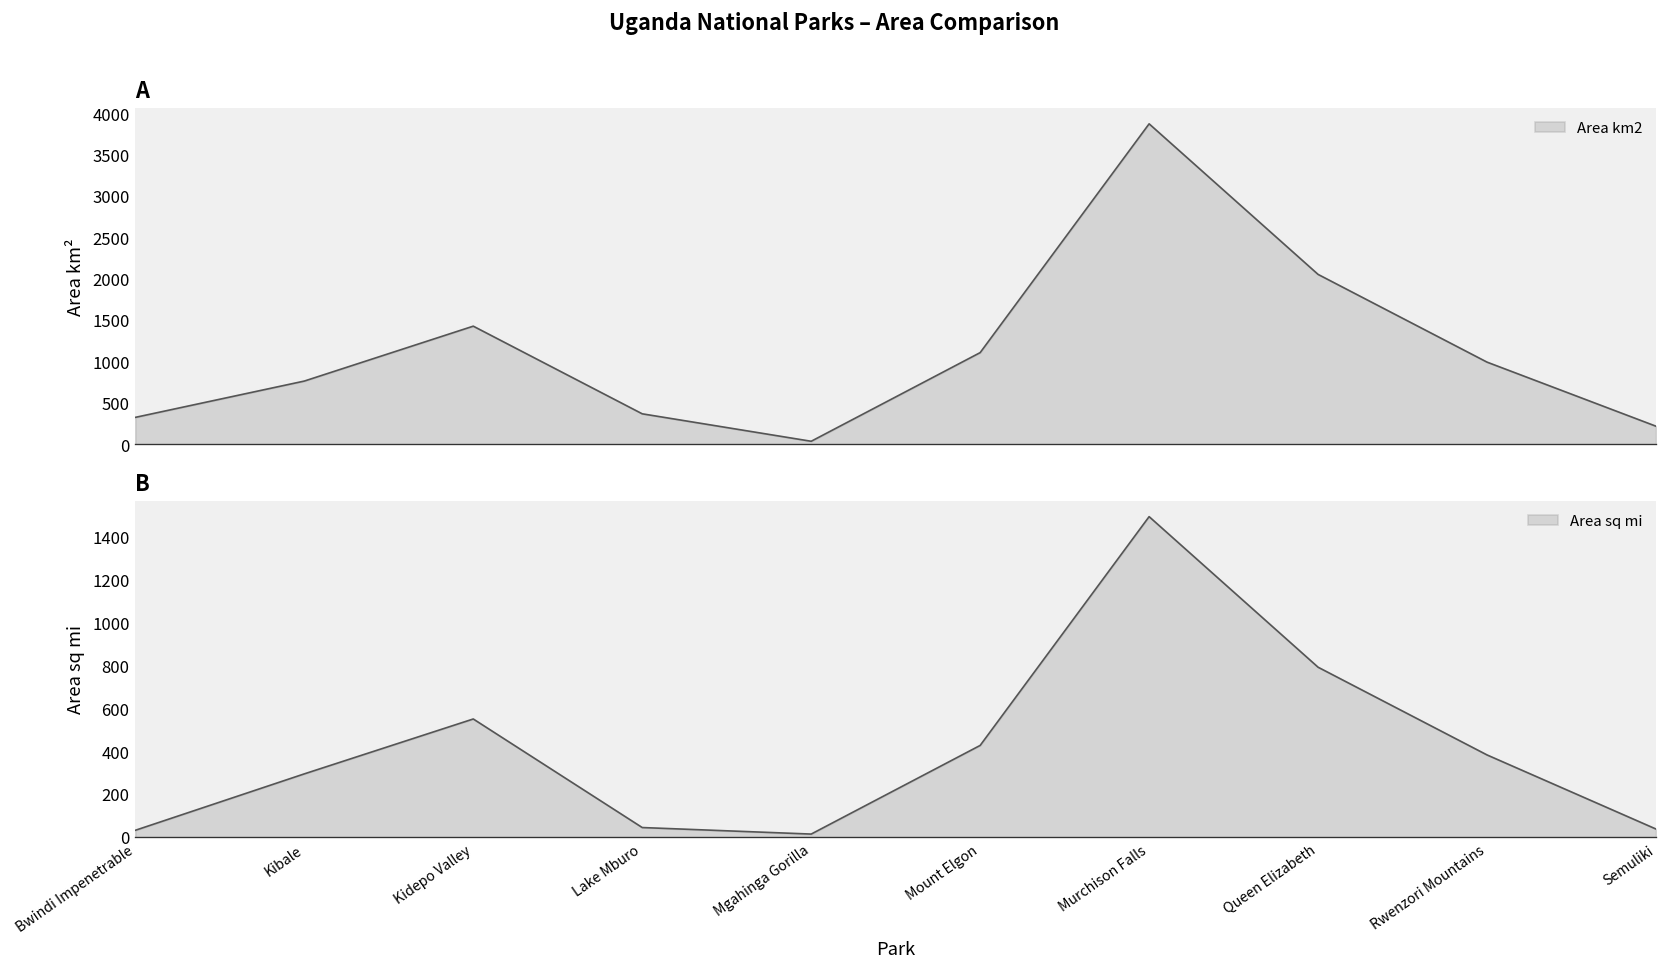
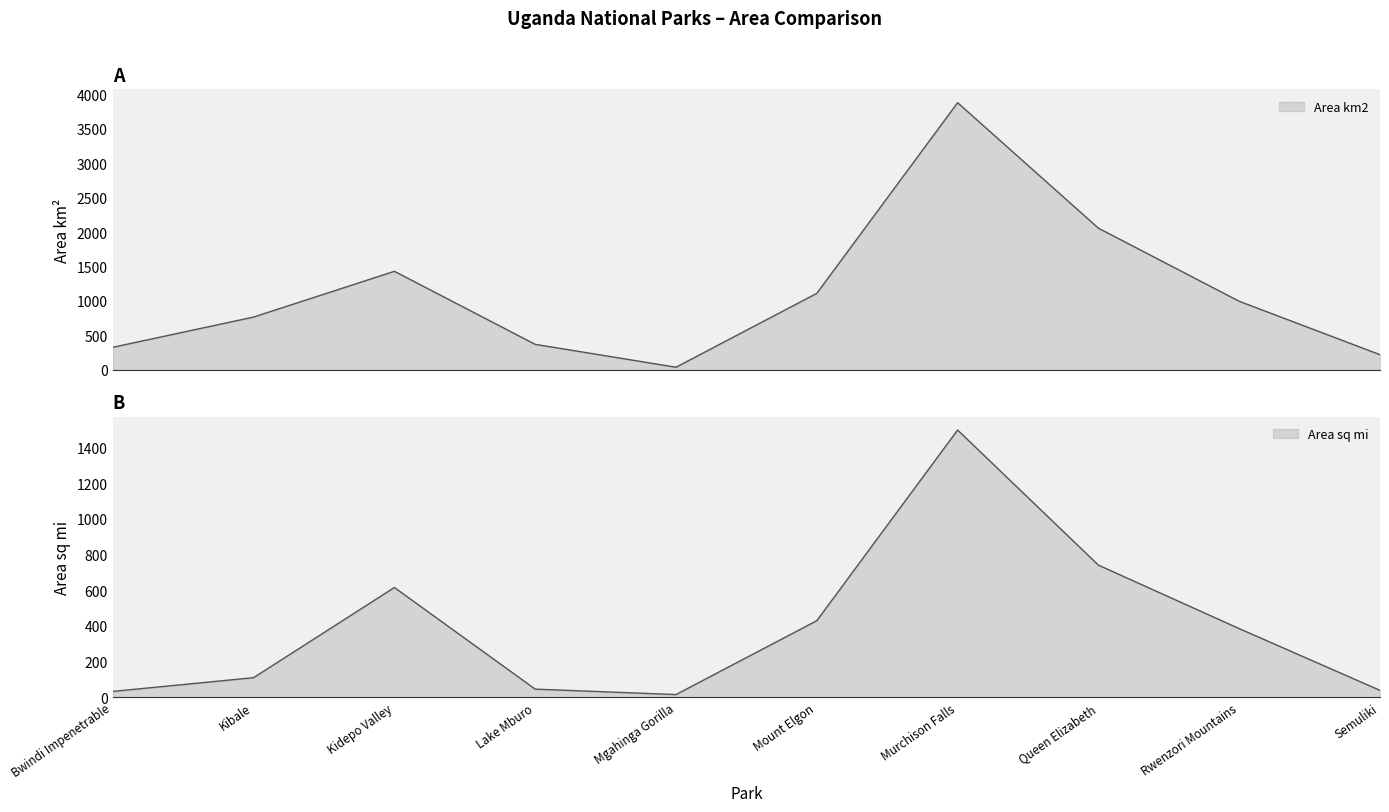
  {
    "B": {
      "Bwindi Impenetrable": 30,
-     "Kibale": 300,
-     "Kidepo Valley": 550,
+     "Kibale": 110,
+     "Kidepo Valley": 610,
      "Lake Mburo": 50,
      "Mgahinga Gorilla": 10,
      "Mount Elgon": 430,
      "Murchison Falls": 1500,
-     "Queen Elizabeth": 790,
+     "Queen Elizabeth": 740,
      "Rwenzori Mountains": 380,
      "Semuliki": 40
    }
  }
